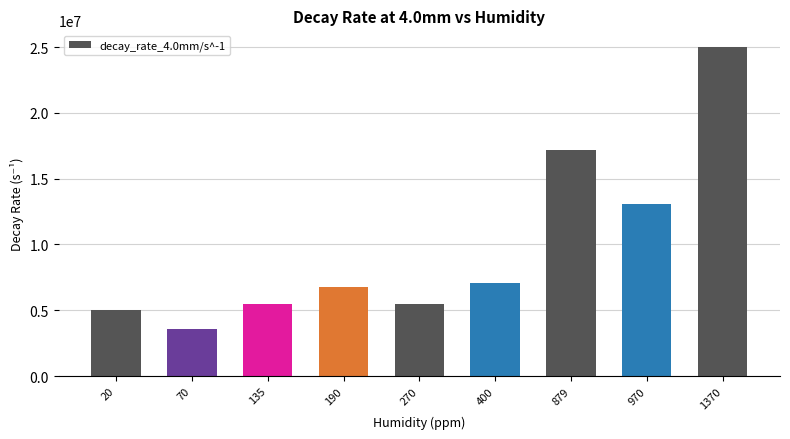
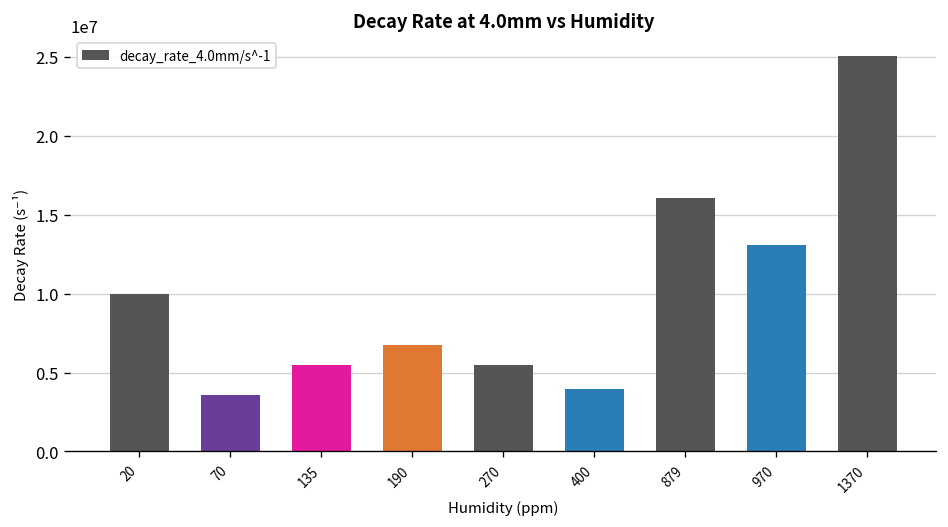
  {
-   "20": 5000000,
+   "20": 10000000,
    "70": 3600000,
    "135": 5500000,
    "190": 6800000,
    "270": 5500000,
-   "400": 7100000,
-   "879": 17200000,
+   "400": 4000000,
+   "879": 16100000,
    "970": 13100000,
    "1370": 25000000
  }
